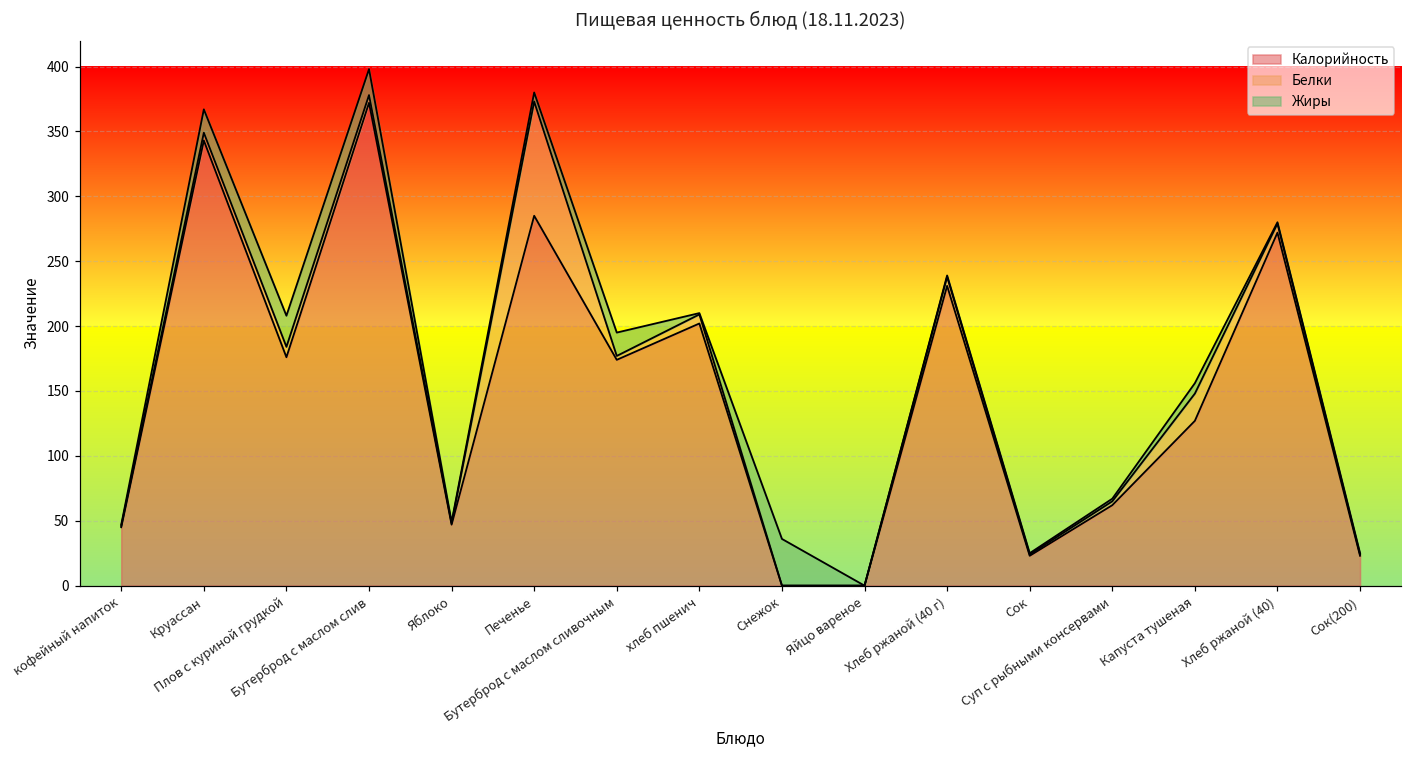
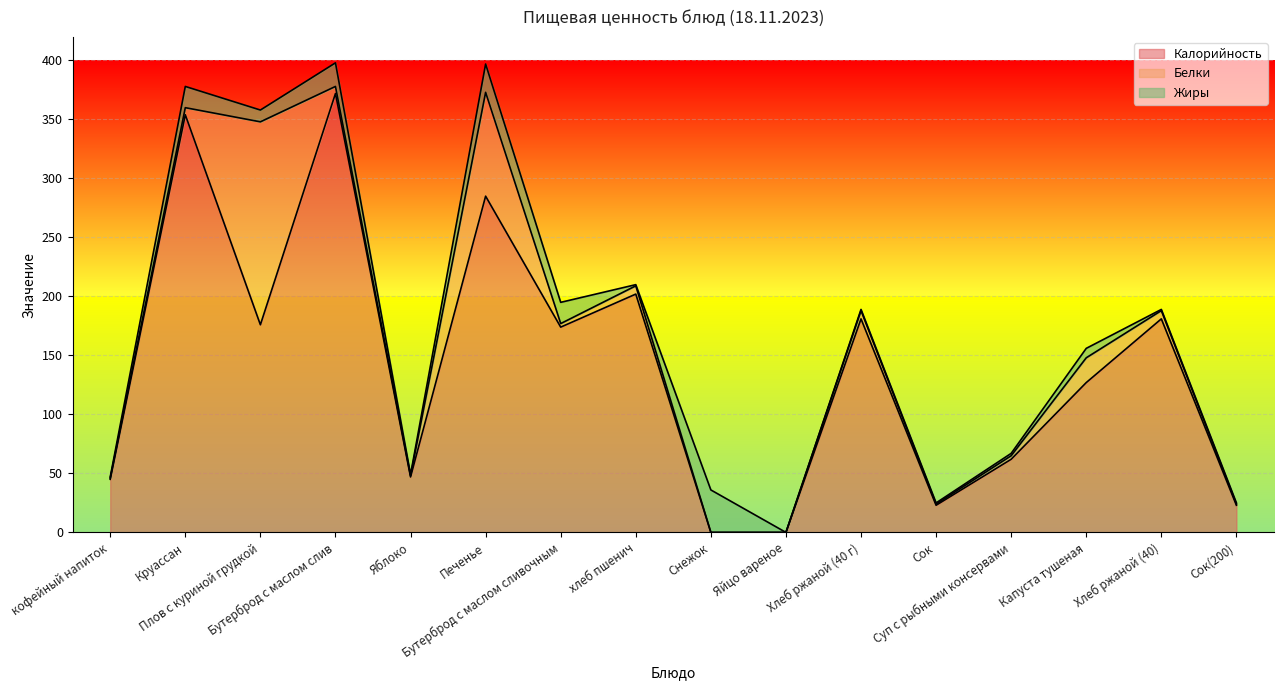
  {
    "Калорийность": {
-     "Круассан": 343,
+     "Круассан": 354,
      "Плов с куриной грудкой": 176,
      "Бутерброд с маслом слив": 372,
      "Печенье": 285,
      "Бутерброд с маслом сливочным": 174,
      "хлеб пшенич": 202,
-     "Хлеб ржаной (40 г)": 231,
+     "Хлеб ржаной (40 г)": 181,
      "Суп с рыбными консервами": 62,
      "Капуста тушеная": 127,
-     "Хлеб ржаной (40)": 272
+     "Хлеб ржаной (40)": 181
    },
    "Белки": {
      "Круассан": 6,
-     "Плов с куриной грудкой": 8,
+     "Плов с куриной грудкой": 172,
      "Бутерброд с маслом слив": 6,
      "Печенье": 88,
      "Бутерброд с маслом сливочным": 3,
      "Капуста тушеная": 21
    },
    "Жиры": {
      "Круассан": 18,
-     "Плов с куриной грудкой": 24,
+     "Плов с куриной грудкой": 10,
      "Бутерброд с маслом слив": 20,
-     "Печенье": 7,
+     "Печенье": 24,
      "Бутерброд с маслом сливочным": 18,
      "Снежок": 36,
      "Капуста тушеная": 8
    }
  }
